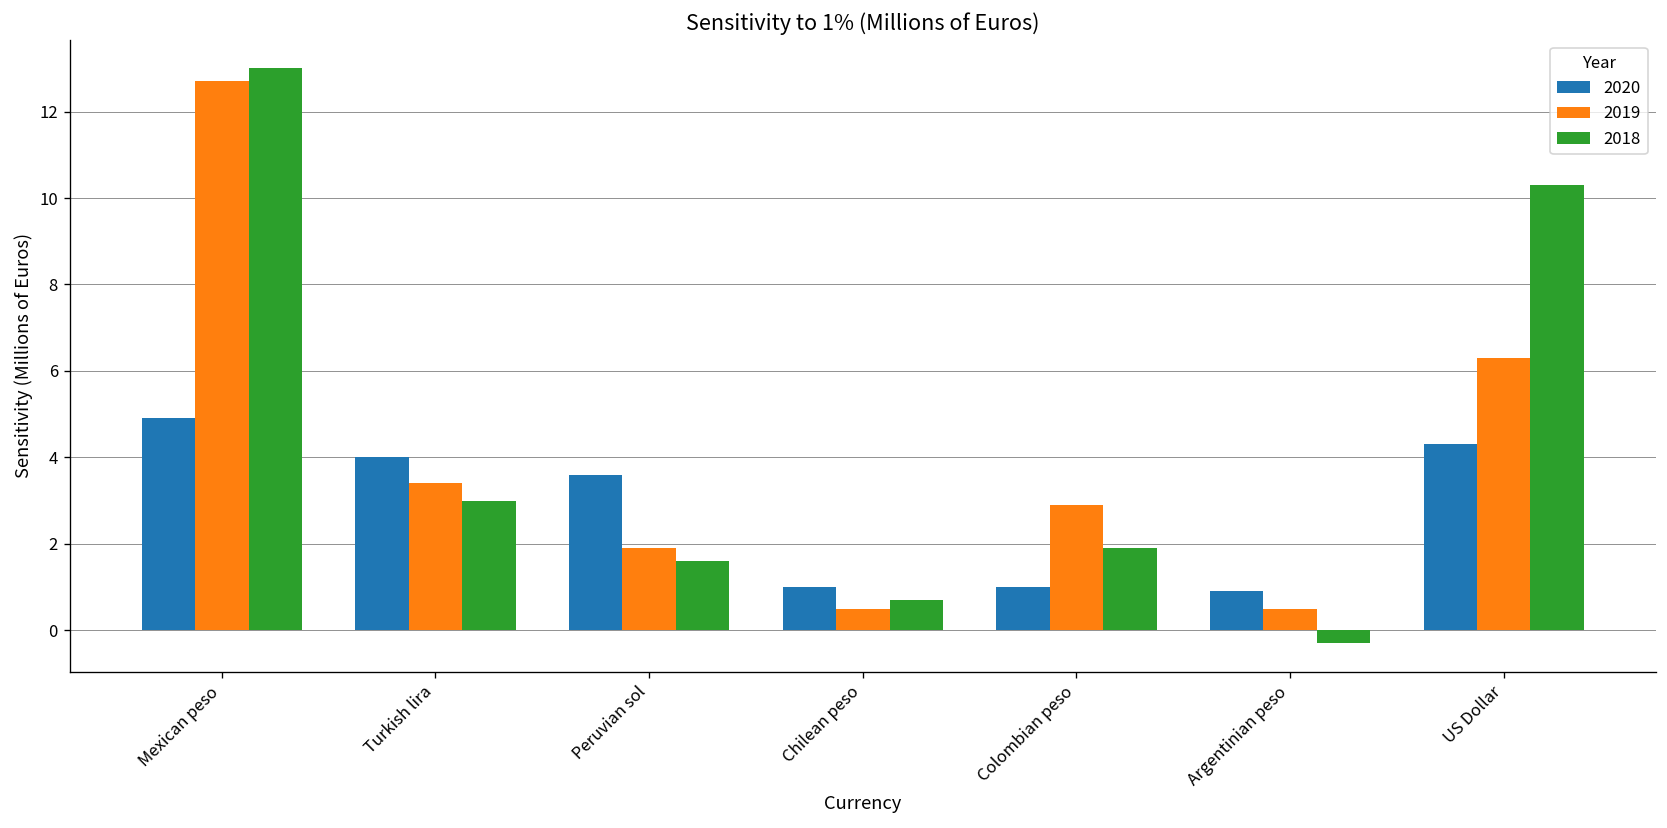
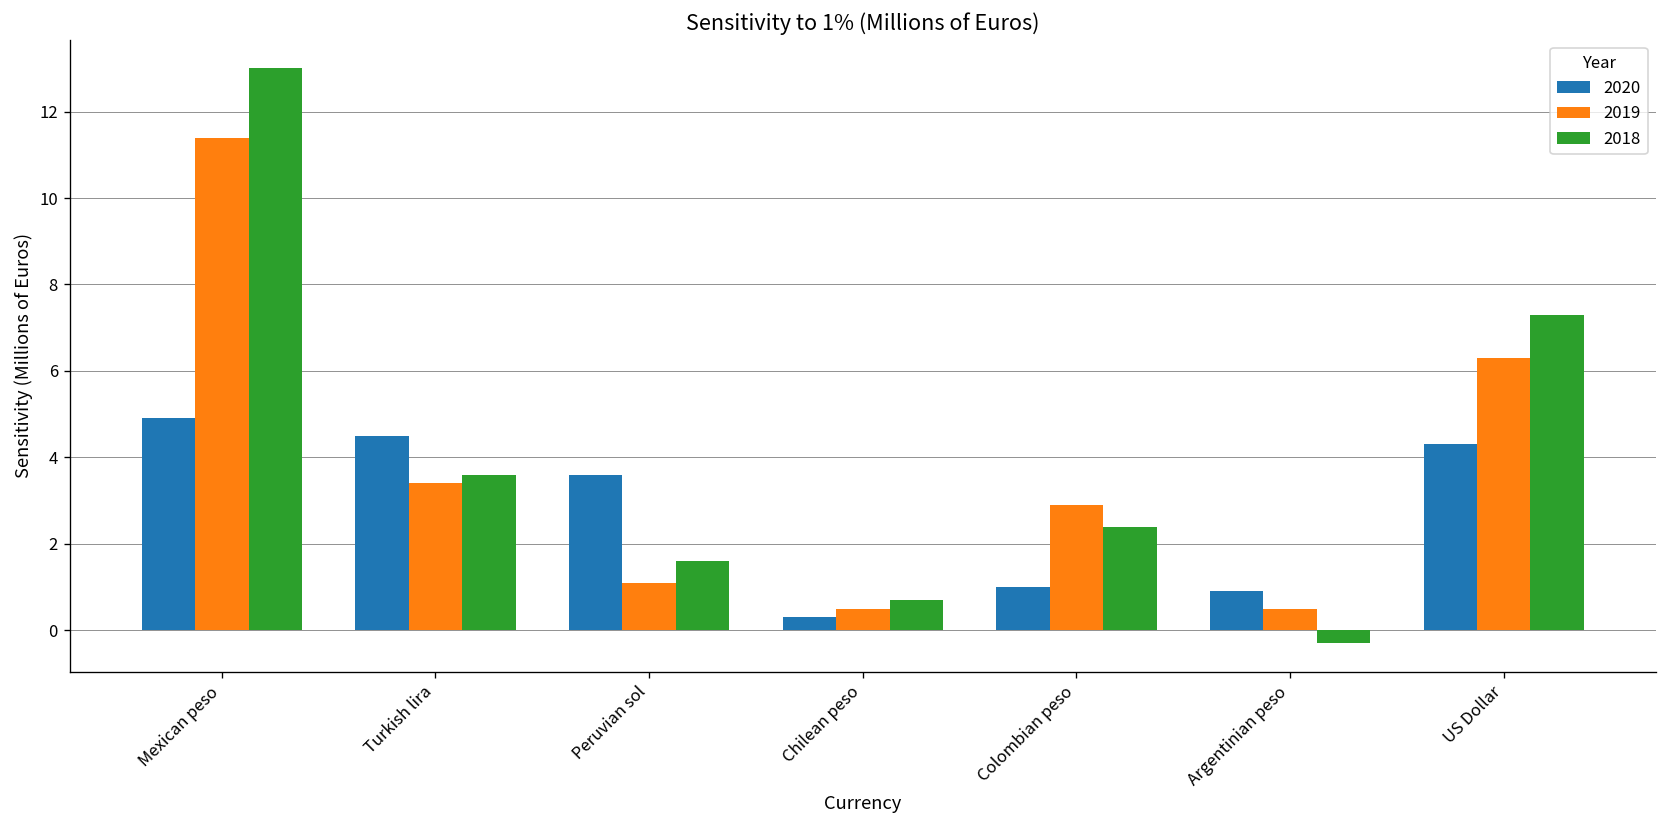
  {
    "2020": {
      "Mexican peso": 4.9,
-     "Turkish lira": 4.0,
+     "Turkish lira": 4.5,
      "Peruvian sol": 3.6,
-     "Chilean peso": 1.0,
+     "Chilean peso": 0.3,
      "Colombian peso": 1.0,
      "Argentinian peso": 0.9,
      "US Dollar": 4.3
    },
    "2019": {
-     "Mexican peso": 12.7,
+     "Mexican peso": 11.4,
      "Turkish lira": 3.4,
-     "Peruvian sol": 1.9,
+     "Peruvian sol": 1.1,
      "Chilean peso": 0.5,
      "Colombian peso": 2.9,
      "Argentinian peso": 0.5,
      "US Dollar": 6.3
    },
    "2018": {
      "Mexican peso": 13.0,
-     "Turkish lira": 3.0,
+     "Turkish lira": 3.6,
      "Peruvian sol": 1.6,
      "Chilean peso": 0.7,
-     "Colombian peso": 1.9,
+     "Colombian peso": 2.4,
      "Argentinian peso": -0.3,
-     "US Dollar": 10.3
+     "US Dollar": 7.3
    }
  }
